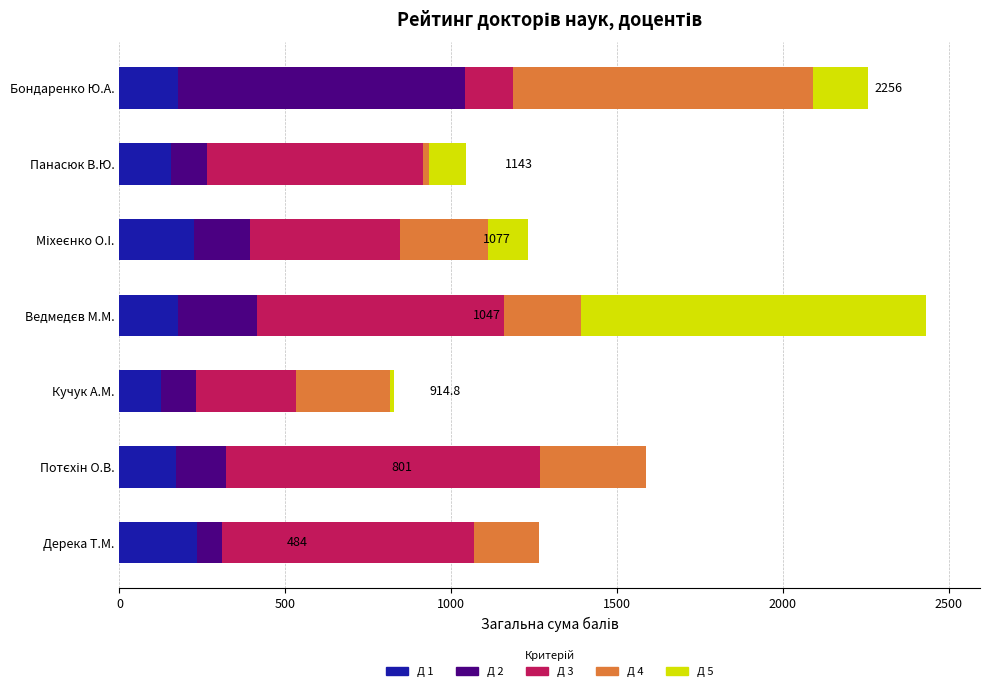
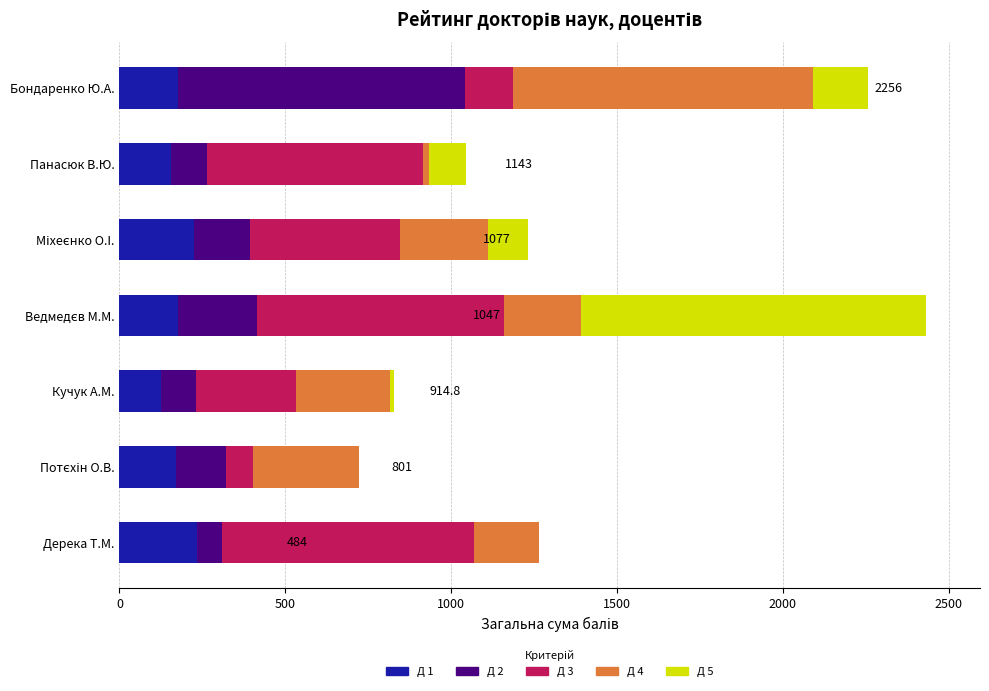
  {
    "Д 1": {
      "Бондаренко Ю.А.": 180,
      "Панасюк В.Ю.": 160,
      "Міхеєнко О.І.": 220,
      "Ведмедєв М.М.": 180,
      "Кучук А.М.": 130,
      "Потєхін О.В.": 170,
      "Дерека Т.М.": 230
    },
    "Д 2": {
      "Бондаренко Ю.А.": 870,
      "Панасюк В.Ю.": 110,
      "Міхеєнко О.І.": 170,
      "Ведмедєв М.М.": 240,
      "Кучук А.М.": 110,
      "Потєхін О.В.": 150,
      "Дерека Т.М.": 80
    },
    "Д 3": {
      "Бондаренко Ю.А.": 150,
      "Панасюк В.Ю.": 650,
      "Міхеєнко О.І.": 450,
      "Кучук А.М.": 300,
-     "Потєхін О.В.": 950
+     "Потєхін О.В.": 80
    },
    "Д 4": {
      "Бондаренко Ю.А.": 900,
      "Панасюк В.Ю.": 20,
      "Міхеєнко О.І.": 270,
      "Ведмедєв М.М.": 230,
      "Кучук А.М.": 280,
      "Потєхін О.В.": 320,
      "Дерека Т.М.": 190
    },
    "Д 5": {
      "Панасюк В.Ю.": 110,
      "Ведмедєв М.М.": 1040,
      "Кучук А.М.": 10,
      "Потєхін О.В.": 0,
      "Дерека Т.М.": 0
    }
  }
